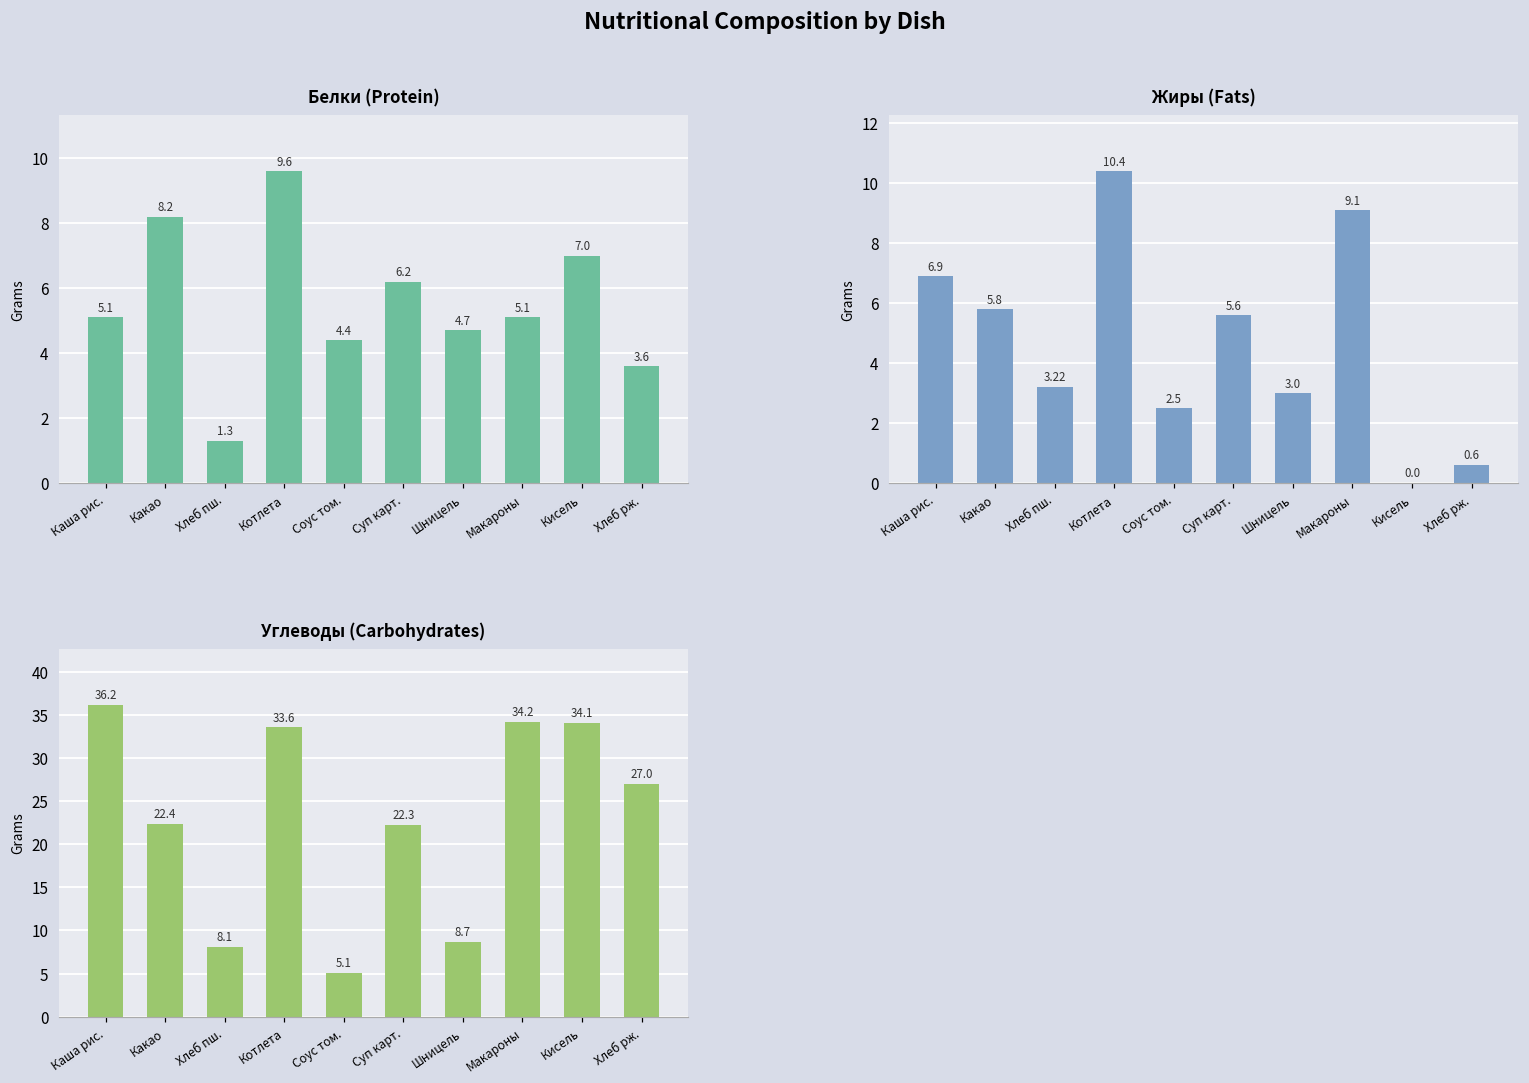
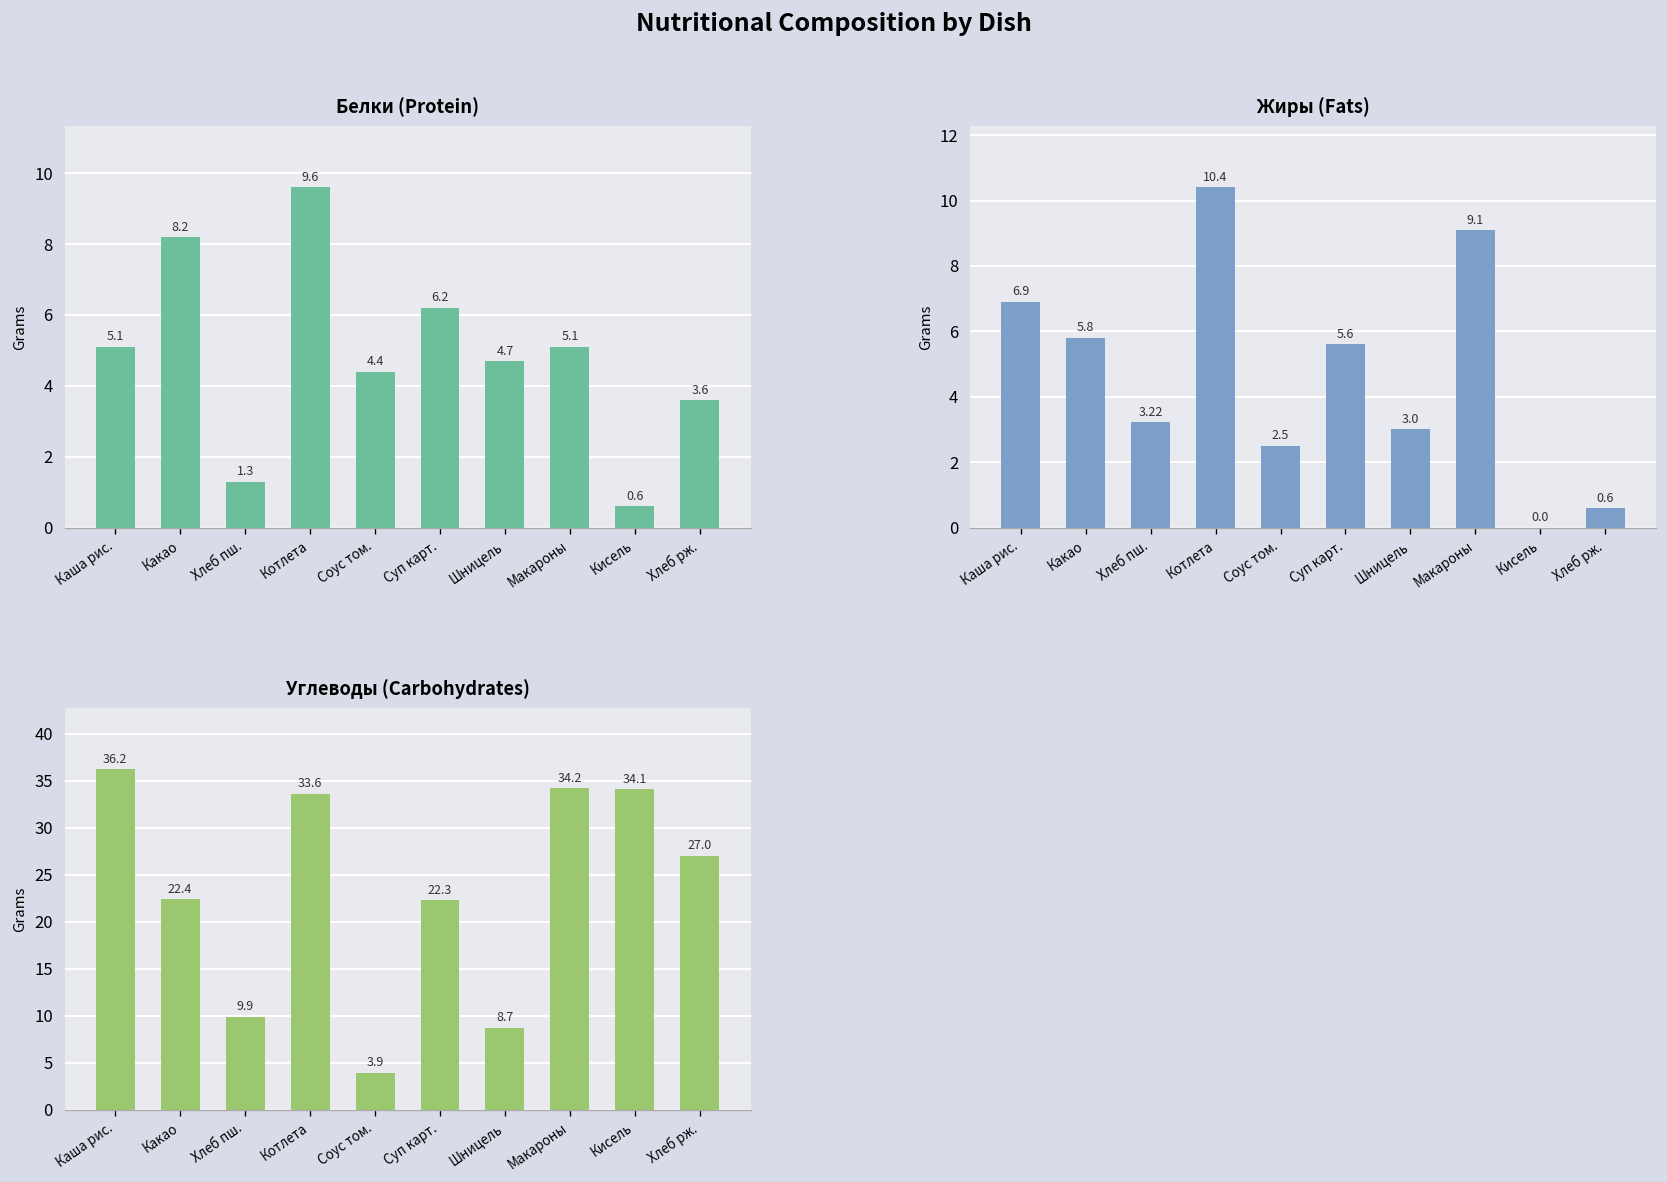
  {
    "Белки (Protein)": {
      "Каша рис.": 5.1,
      "Какао": 8.2,
      "Хлеб пш.": 1.3,
      "Котлета": 9.6,
      "Соус том.": 4.4,
      "Суп карт.": 6.2,
      "Шницель": 4.7,
      "Макароны": 5.1,
-     "Кисель": 7.0,
+     "Кисель": 0.6,
      "Хлеб рж.": 3.6
    },
    "Жиры (Fats)": {
      "Каша рис.": 6.9,
      "Какао": 5.8,
      "Хлеб пш.": 3.22,
      "Котлета": 10.4,
      "Соус том.": 2.5,
      "Суп карт.": 5.6,
      "Шницель": 3.0,
      "Макароны": 9.1,
      "Кисель": 0.0,
      "Хлеб рж.": 0.6
    },
    "Углеводы (Carbohydrates)": {
      "Каша рис.": 36.2,
      "Какао": 22.4,
-     "Хлеб пш.": 8.1,
+     "Хлеб пш.": 9.9,
      "Котлета": 33.6,
-     "Соус том.": 5.1,
+     "Соус том.": 3.9,
      "Суп карт.": 22.3,
      "Шницель": 8.7,
      "Макароны": 34.2,
      "Кисель": 34.1,
      "Хлеб рж.": 27.0
    }
  }
